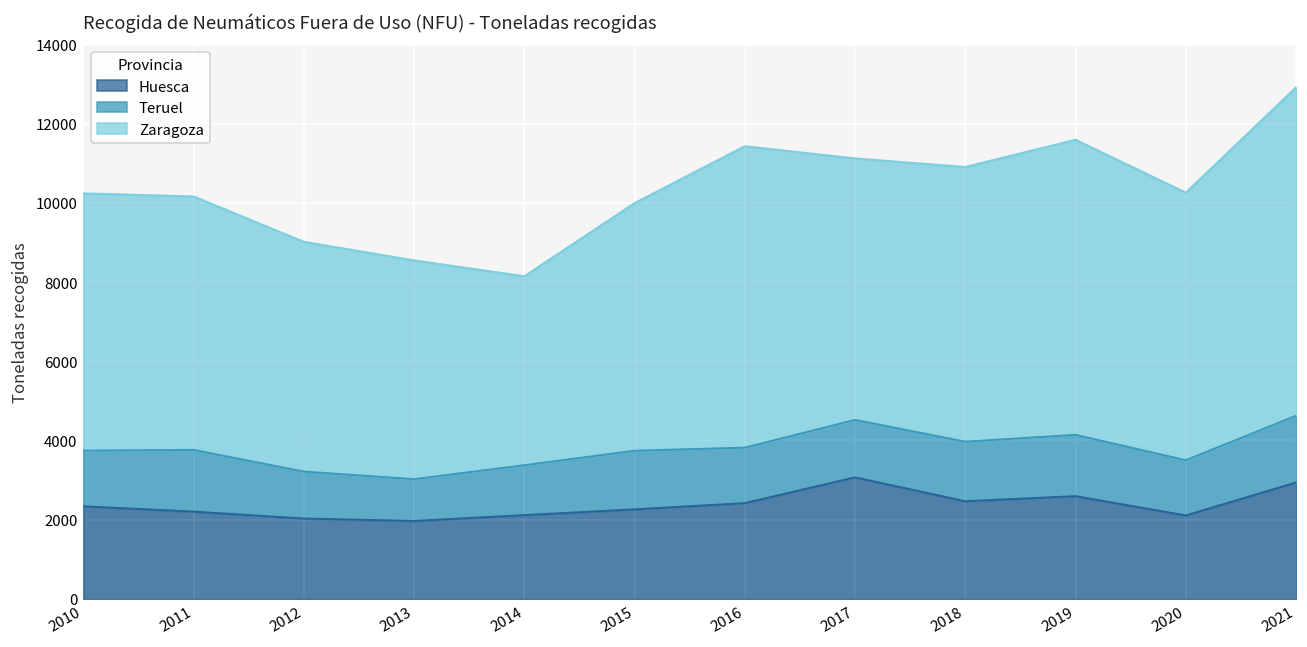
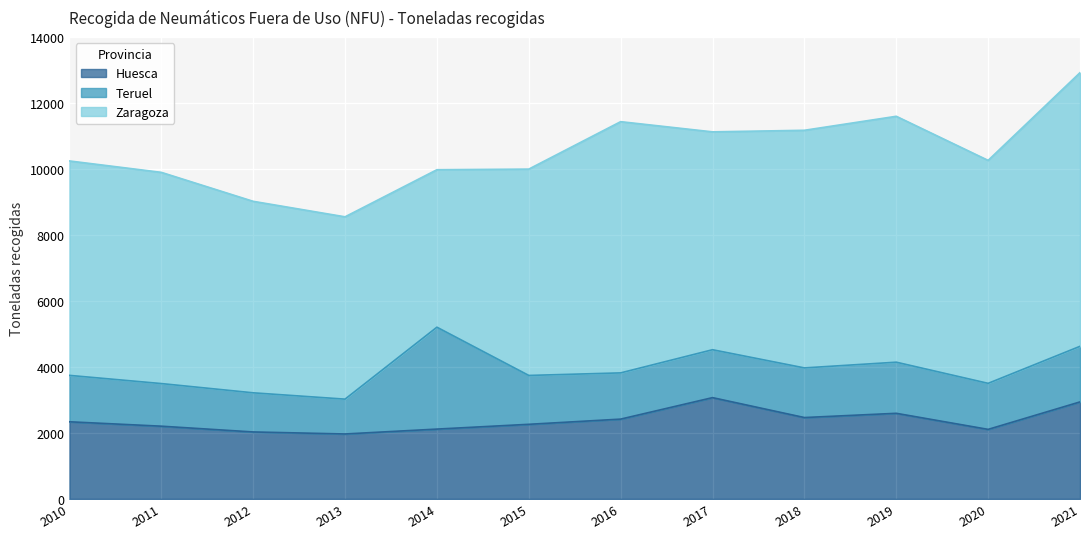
  {
    "Huesca": {
      "2010": 2300,
      "2011": 2200,
      "2012": 2000,
      "2013": 2000,
      "2014": 2100,
      "2015": 2300,
      "2016": 2400,
      "2017": 3100,
      "2018": 2500,
      "2019": 2600,
      "2020": 2100,
      "2021": 2900
    },
    "Teruel": {
      "2010": 1400,
-     "2011": 1600,
+     "2011": 1300,
      "2012": 1200,
      "2013": 1100,
-     "2014": 1300,
+     "2014": 3100,
      "2015": 1500,
      "2016": 1400,
      "2017": 1500,
      "2018": 1500,
      "2019": 1500,
      "2020": 1400,
      "2021": 1700
    },
    "Zaragoza": {
      "2010": 6500,
      "2011": 6400,
      "2012": 5800,
      "2013": 5500,
      "2014": 4800,
      "2015": 6300,
      "2016": 7600,
      "2017": 6600,
-     "2018": 6900,
+     "2018": 7200,
      "2019": 7500,
      "2020": 6800,
      "2021": 8300
    }
  }
